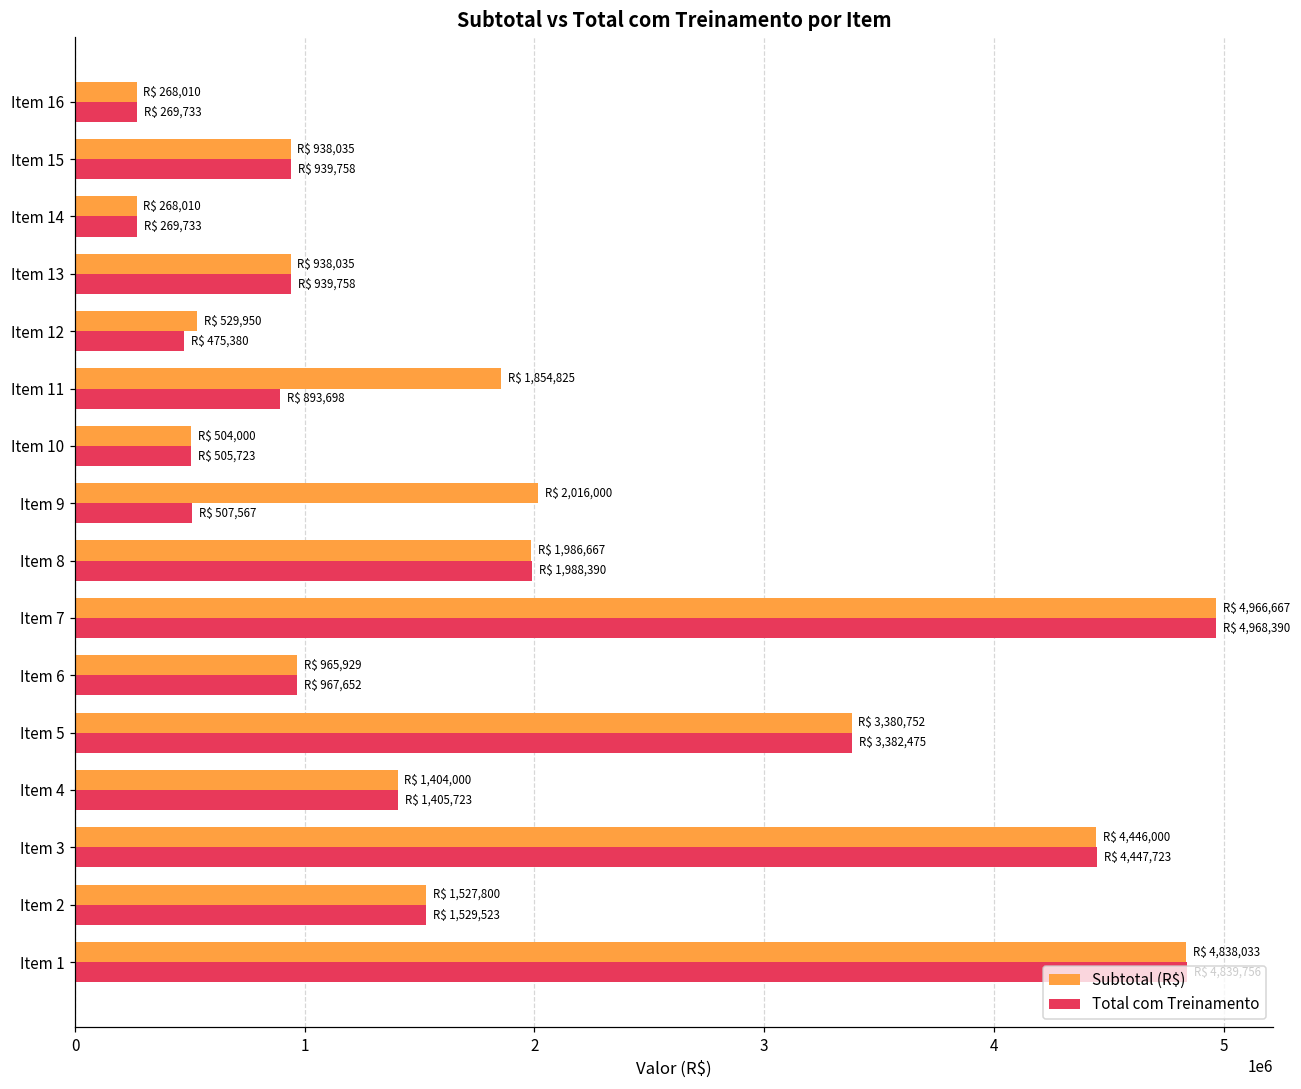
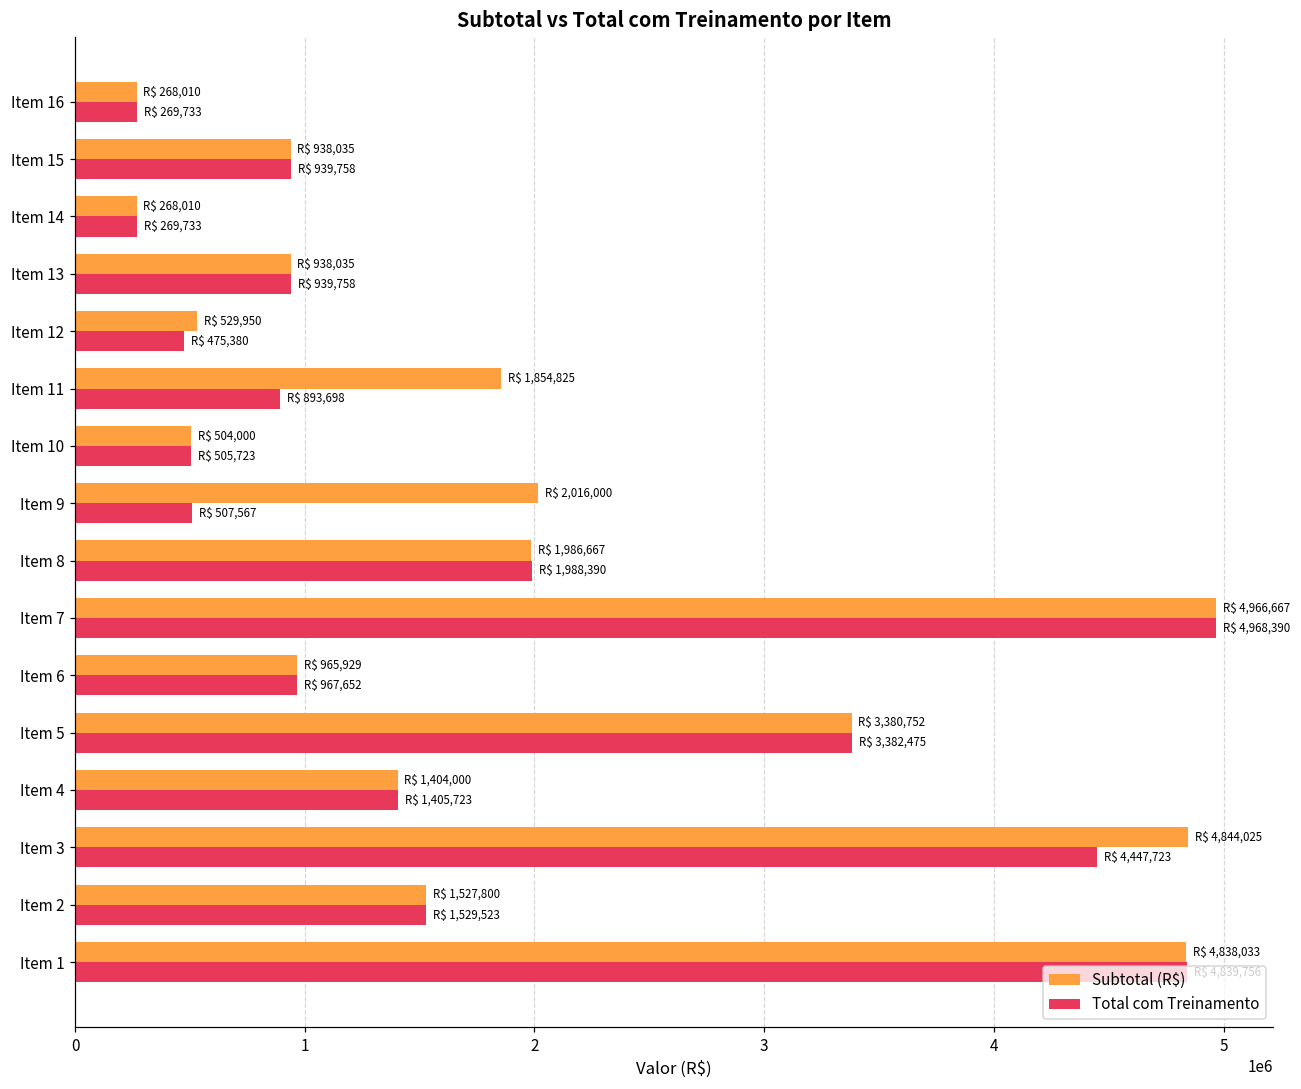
  {
    "Subtotal (R$)": {
      "Item 16": "268,010",
      "Item 15": "938,035",
      "Item 14": "268,010",
      "Item 13": "938,035",
      "Item 12": "529,950",
      "Item 11": "1,854,825",
      "Item 10": "504,000",
      "Item 9": "2,016,000",
      "Item 8": "1,986,667",
      "Item 7": "4,966,667",
      "Item 6": "965,929",
      "Item 5": "3,380,752",
      "Item 4": "1,404,000",
-     "Item 3": "4,446,000",
+     "Item 3": "4,844,025",
      "Item 2": "1,527,800",
      "Item 1": "4,838,033"
    },
    "Total com Treinamento": {
      "Item 16": "269,733",
      "Item 15": "939,758",
      "Item 14": "269,733",
      "Item 13": "939,758",
      "Item 12": "475,380",
      "Item 11": "893,698",
      "Item 10": "505,723",
      "Item 9": "507,567",
      "Item 8": "1,988,390",
      "Item 7": "4,968,390",
      "Item 6": "967,652",
      "Item 5": "3,382,475",
      "Item 4": "1,405,723",
      "Item 3": "4,447,723",
      "Item 2": "1,529,523"
    }
  }
